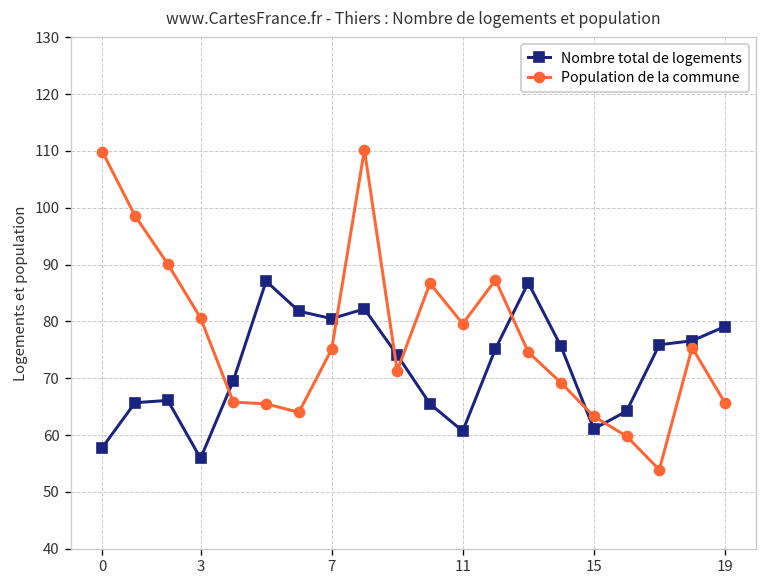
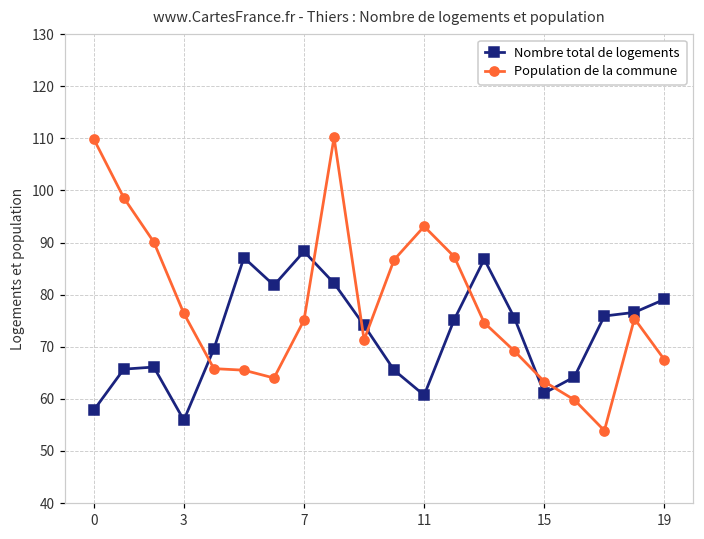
  {
    "Nombre total de logements": {
      "0": 58,
      "3": 56,
-     "7": 81,
+     "7": 88,
      "11": 61,
      "15": 61,
      "19": 79
    },
    "Population de la commune": {
      "0": 110,
-     "3": 81,
+     "3": 76,
      "7": 75,
-     "11": 80,
+     "11": 93,
      "15": 63,
-     "19": 66
+     "19": 68
    }
  }
